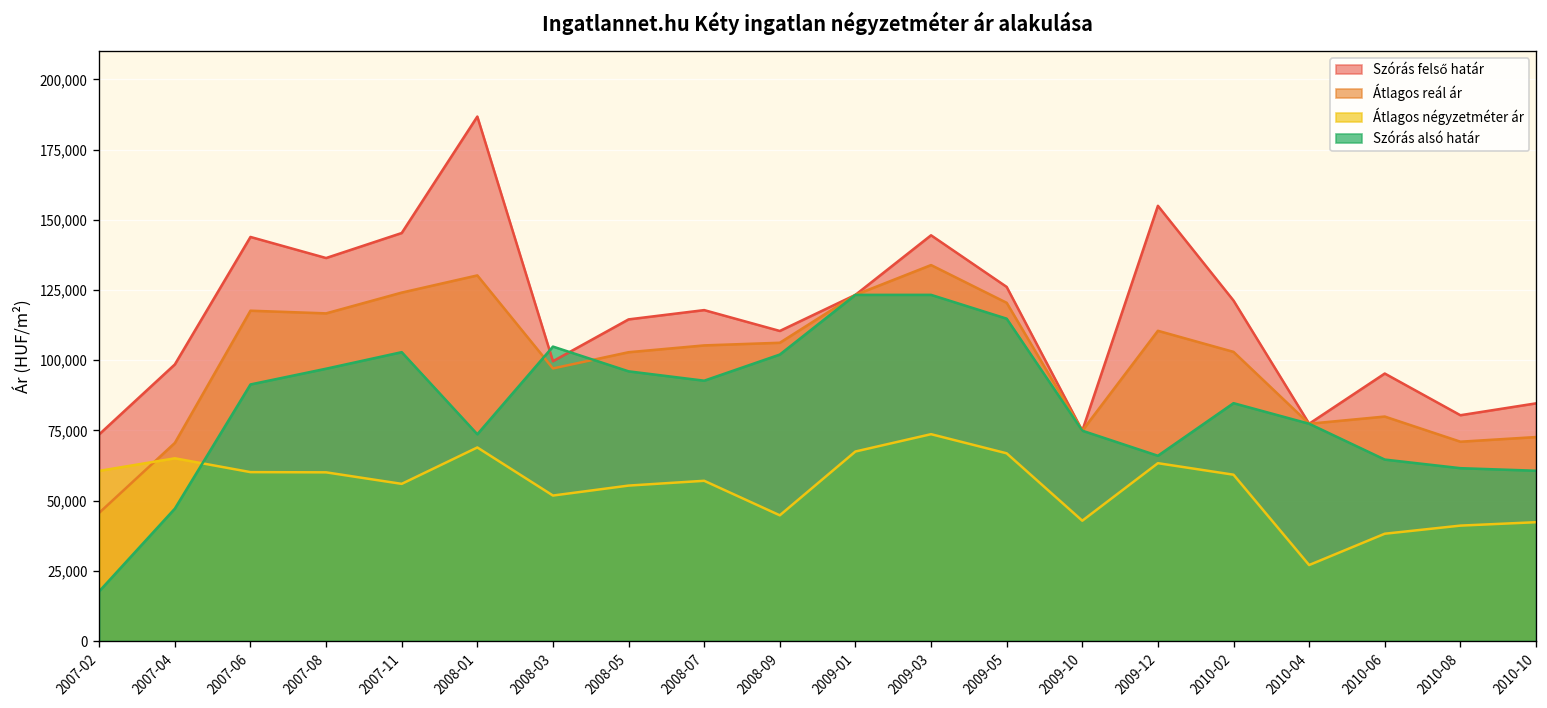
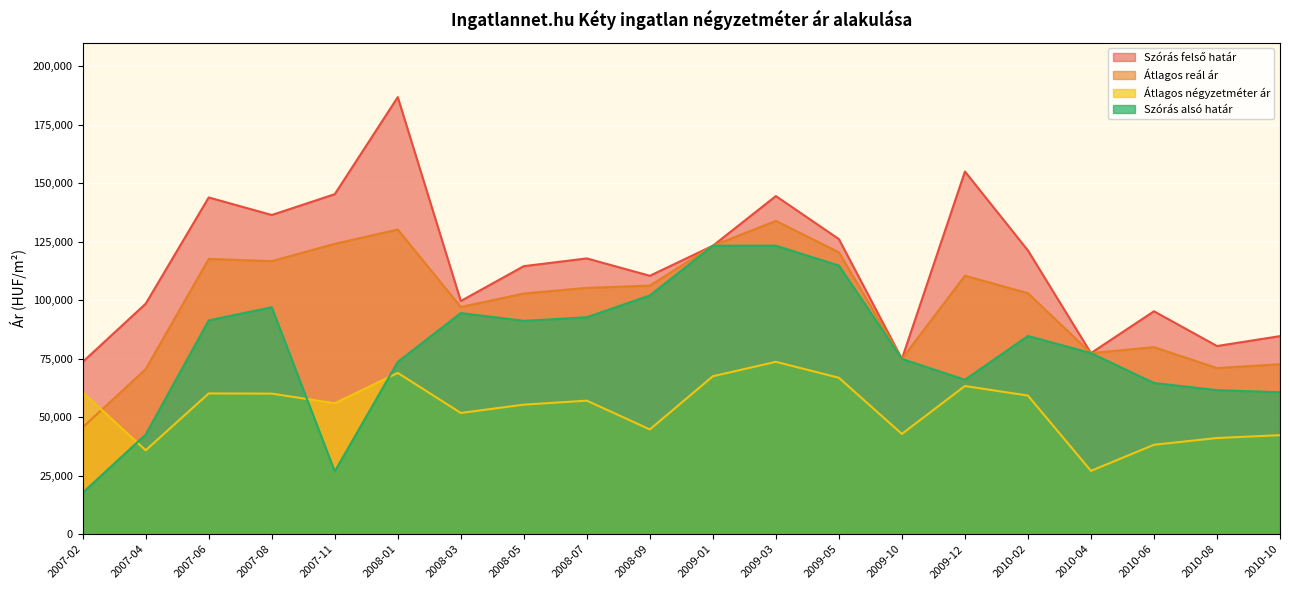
  {
    "Átlagos négyzetméter ár": {
      "2007-02": "61,000",
-     "2007-04": "65,000",
+     "2007-04": "36,000",
      "2007-06": "60,000",
      "2007-08": "60,000",
      "2007-11": "56,000",
      "2008-01": "69,000",
      "2008-03": "52,000",
      "2008-05": "55,000",
      "2008-07": "57,000",
      "2008-09": "45,000",
      "2009-01": "68,000",
      "2009-03": "74,000",
      "2009-05": "67,000",
      "2009-10": "43,000",
      "2009-12": "63,000",
      "2010-02": "59,000",
      "2010-04": "27,000",
      "2010-06": "38,000",
      "2010-08": "41,000",
      "2010-10": "42,000"
    },
    "Szórás alsó határ": {
      "2007-02": "18,000",
-     "2007-04": "47,000",
+     "2007-04": "43,000",
      "2007-06": "91,000",
      "2007-08": "97,000",
-     "2007-11": "103,000",
+     "2007-11": "27,000",
      "2008-01": "74,000",
-     "2008-03": "105,000",
-     "2008-05": "96,000",
+     "2008-03": "95,000",
+     "2008-05": "91,000",
      "2008-07": "93,000",
      "2008-09": "102,000",
      "2009-03": "123,000",
      "2009-05": "115,000",
      "2009-12": "66,000",
      "2010-02": "85,000",
      "2010-06": "65,000",
      "2010-08": "62,000",
      "2010-10": "61,000"
    }
  }
